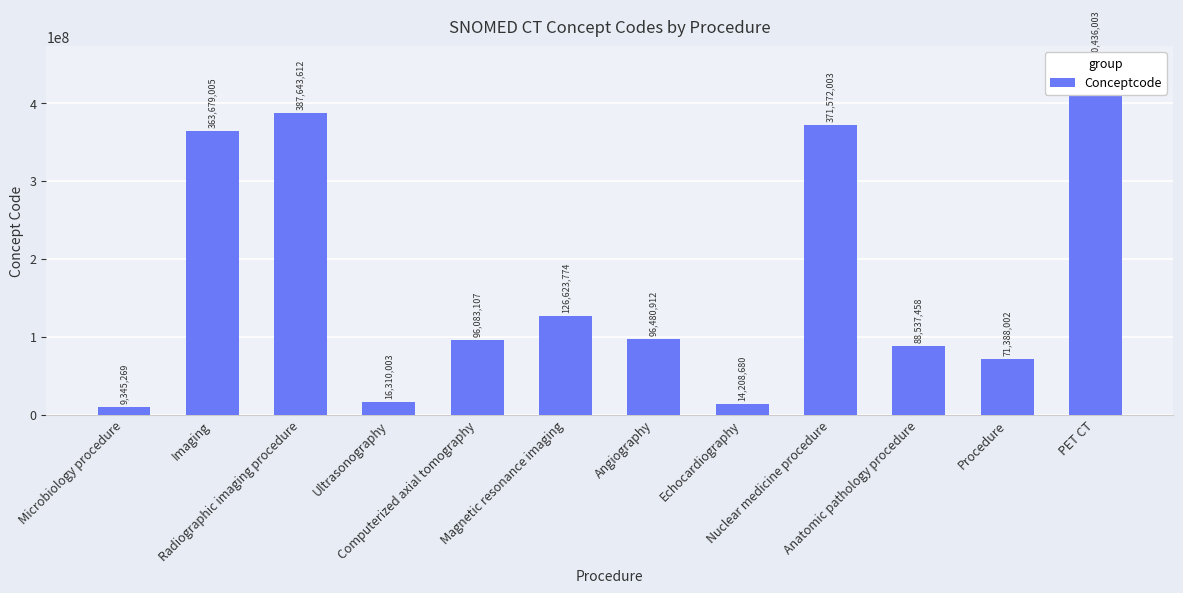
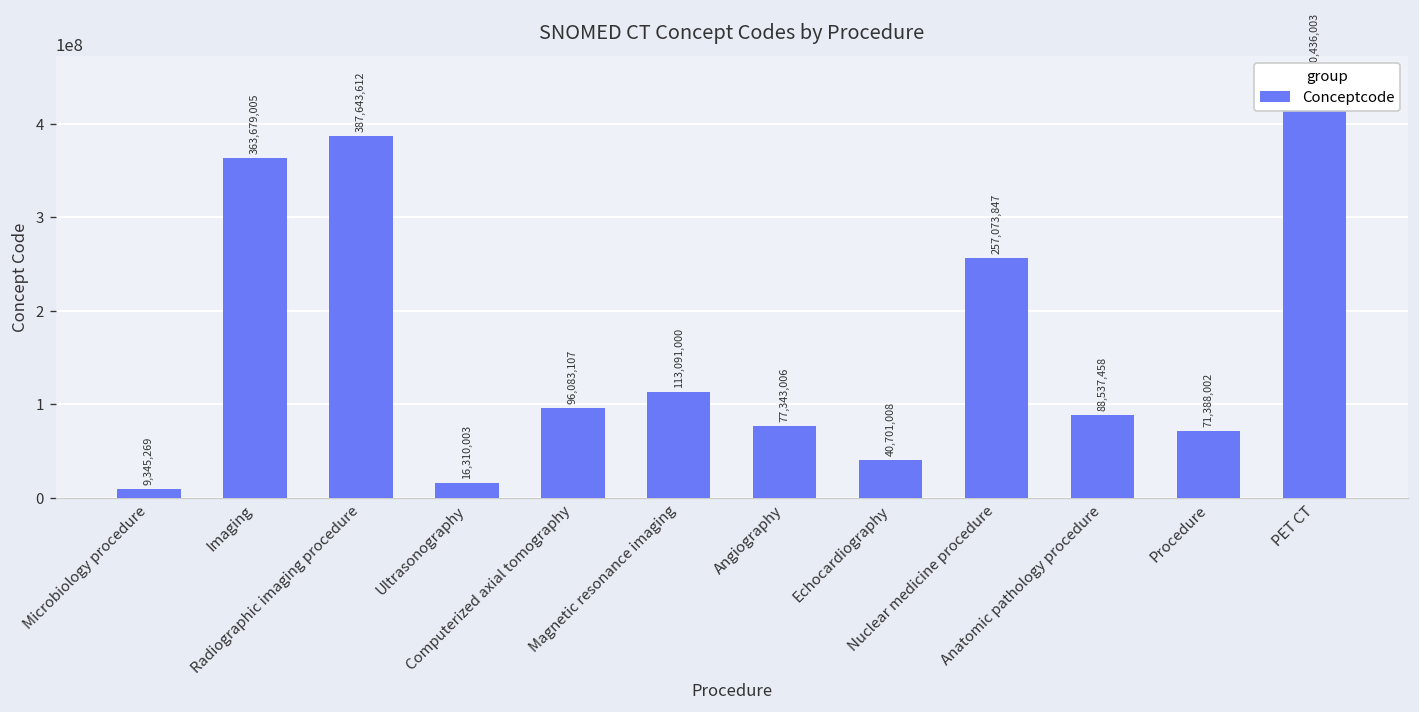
  {
    "Microbiology procedure": "9,345,269",
    "Imaging": "363,679,005",
    "Radiographic imaging procedure": "387,643,612",
    "Ultrasonography": "16,310,003",
    "Computerized axial tomography": "96,083,107",
-   "Magnetic resonance imaging": "126,623,774",
-   "Angiography": "96,480,912",
-   "Echocardiography": "14,208,680",
-   "Nuclear medicine procedure": "371,572,003",
+   "Magnetic resonance imaging": "113,091,000",
+   "Angiography": "77,343,006",
+   "Echocardiography": "40,701,008",
+   "Nuclear medicine procedure": "257,073,847",
    "Anatomic pathology procedure": "88,537,458",
    "Procedure": "71,388,002"
  }
